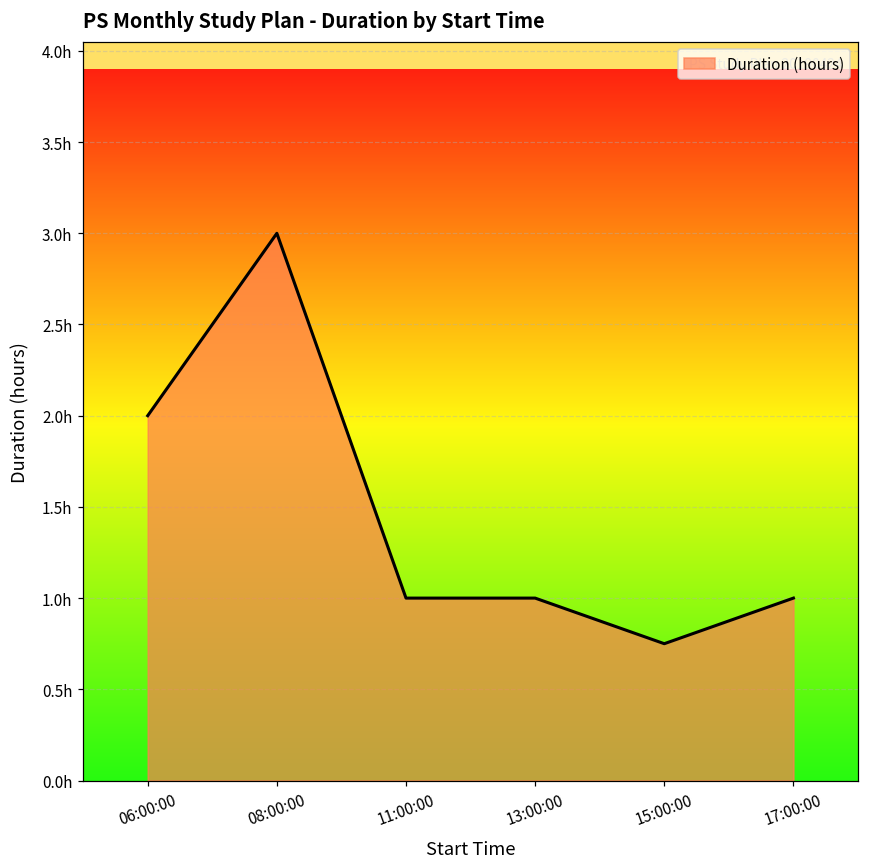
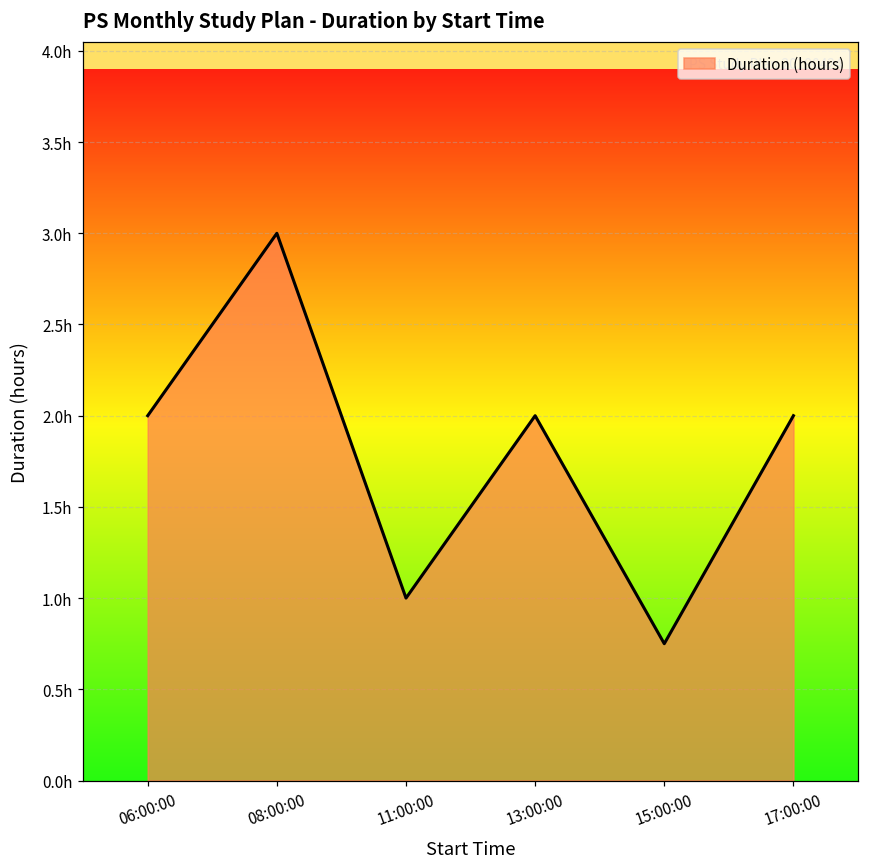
  {
    "06:00:00": "2h",
    "08:00:00": "3h",
    "11:00:00": "1h",
-   "13:00:00": "1h",
+   "13:00:00": "2h",
    "15:00:00": "0.75h",
-   "17:00:00": "1h"
+   "17:00:00": "2h"
  }
